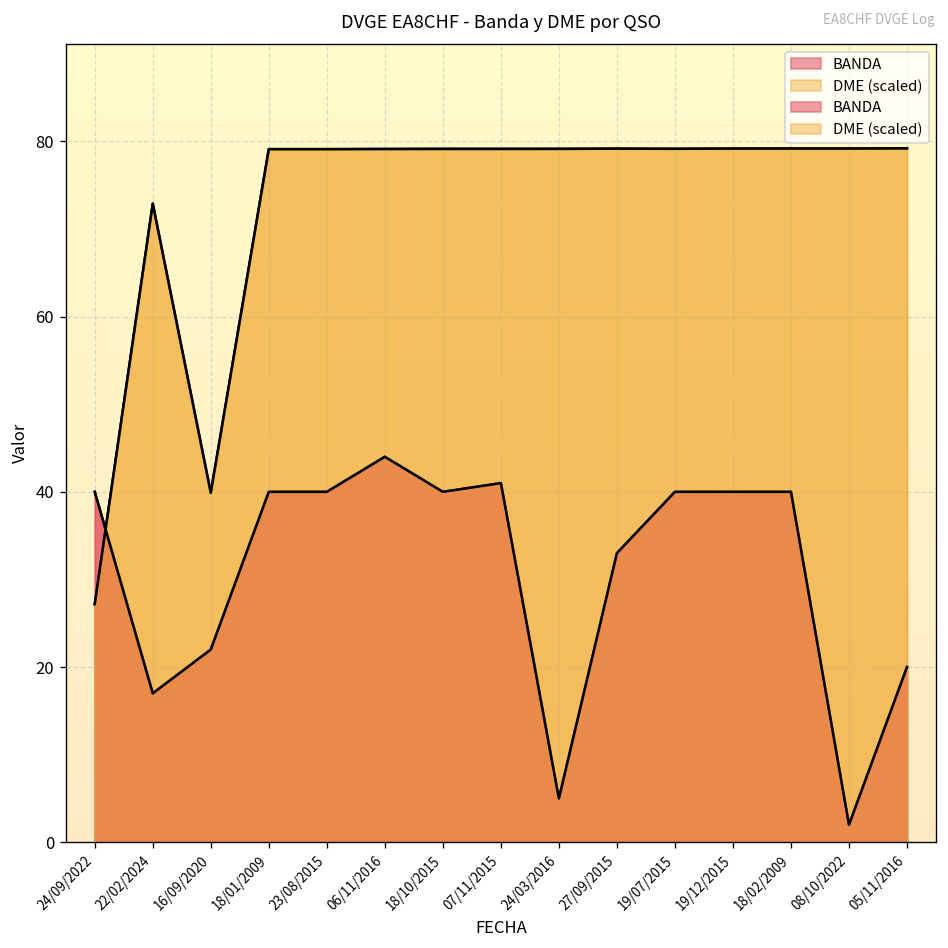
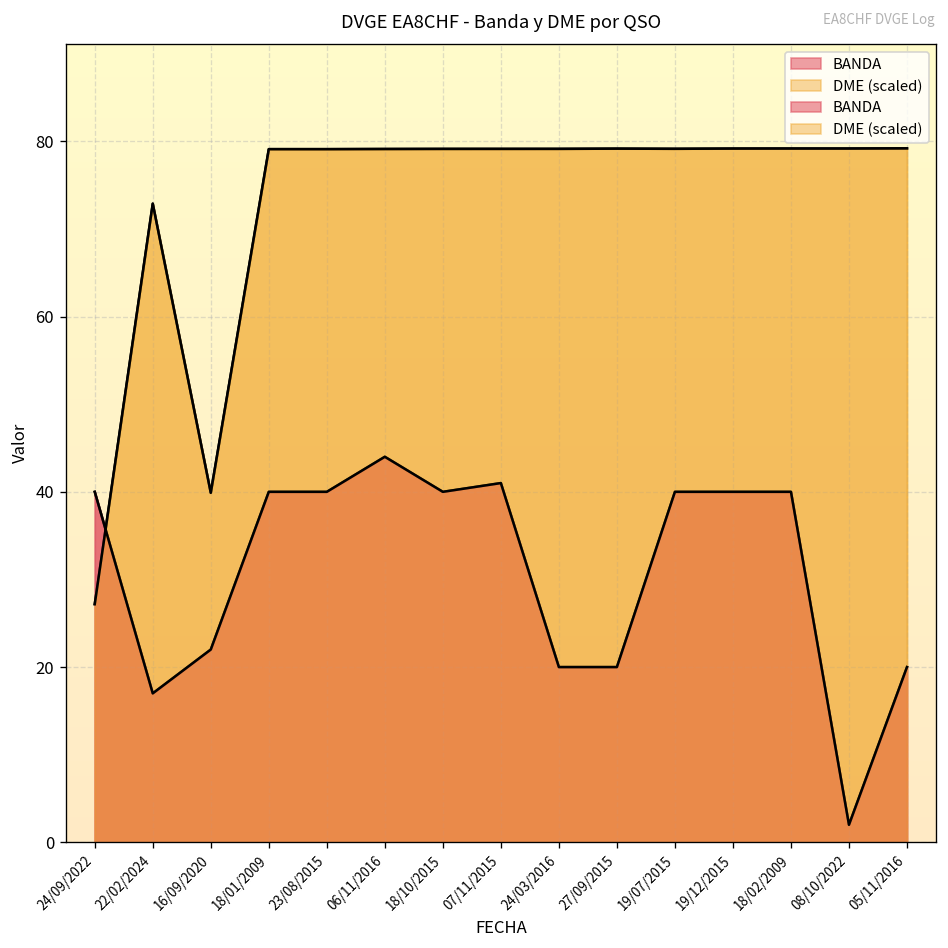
  {
    "BANDA": {
      "24/09/2022": 40,
      "22/02/2024": 17,
      "16/09/2020": 22,
      "18/01/2009": 40,
      "23/08/2015": 40,
      "06/11/2016": 44,
      "18/10/2015": 40,
      "07/11/2015": 41,
-     "24/03/2016": 5,
-     "27/09/2015": 33,
+     "24/03/2016": 20,
+     "27/09/2015": 20,
      "19/07/2015": 40,
      "19/12/2015": 40,
      "18/02/2009": 40,
      "08/10/2022": 2,
      "05/11/2016": 20
    },
    "DME (scaled)": {
      "24/09/2022": 27,
      "22/02/2024": 73,
      "16/09/2020": 40,
      "18/01/2009": 79,
      "23/08/2015": 79,
      "06/11/2016": 79,
      "18/10/2015": 79,
      "07/11/2015": 79,
      "24/03/2016": 79,
      "27/09/2015": 79,
      "19/07/2015": 79,
      "19/12/2015": 79
    }
  }
